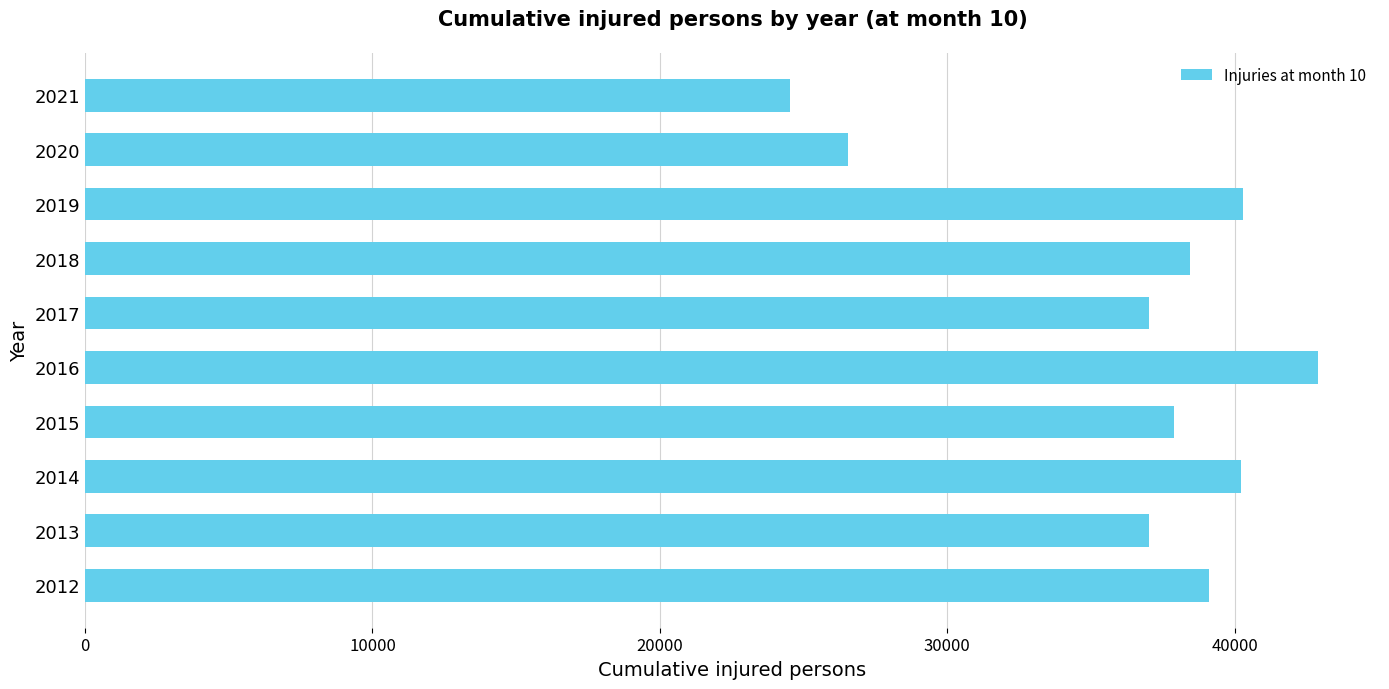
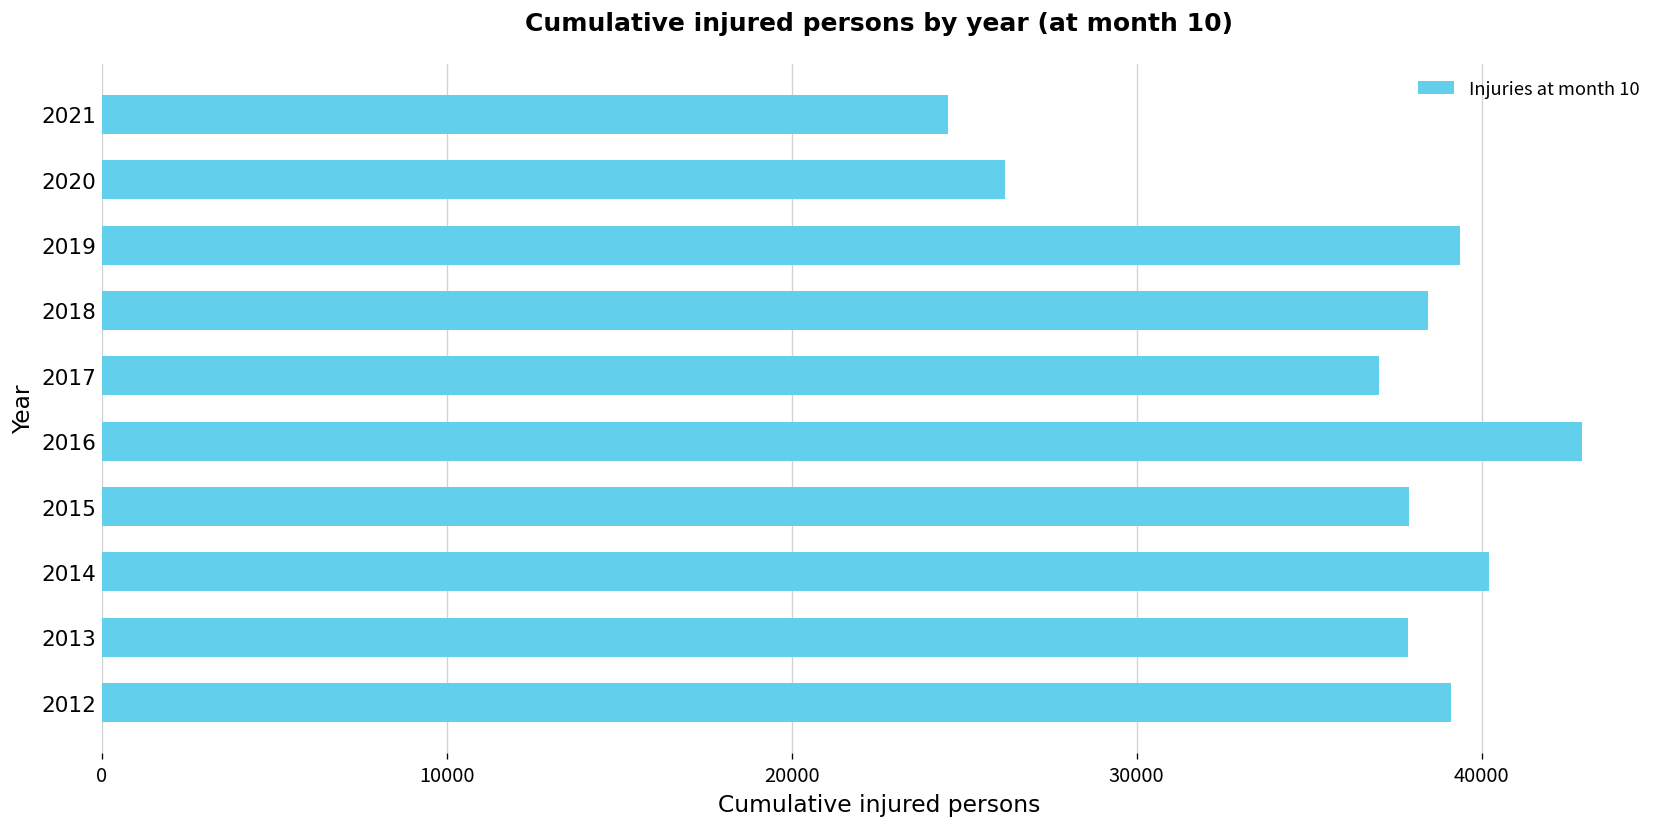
  {
    "2021": 24500,
-   "2020": 26500,
-   "2019": 40300,
+   "2020": 26200,
+   "2019": 39400,
    "2018": 38400,
    "2017": 37000,
    "2016": 42900,
    "2015": 37900,
    "2014": 40200,
-   "2013": 37000,
+   "2013": 37900,
    "2012": 39100
  }
